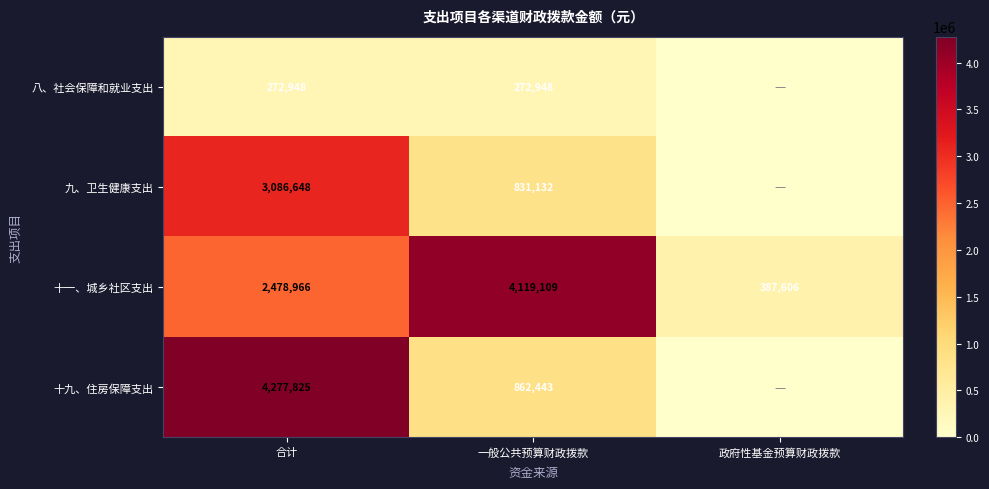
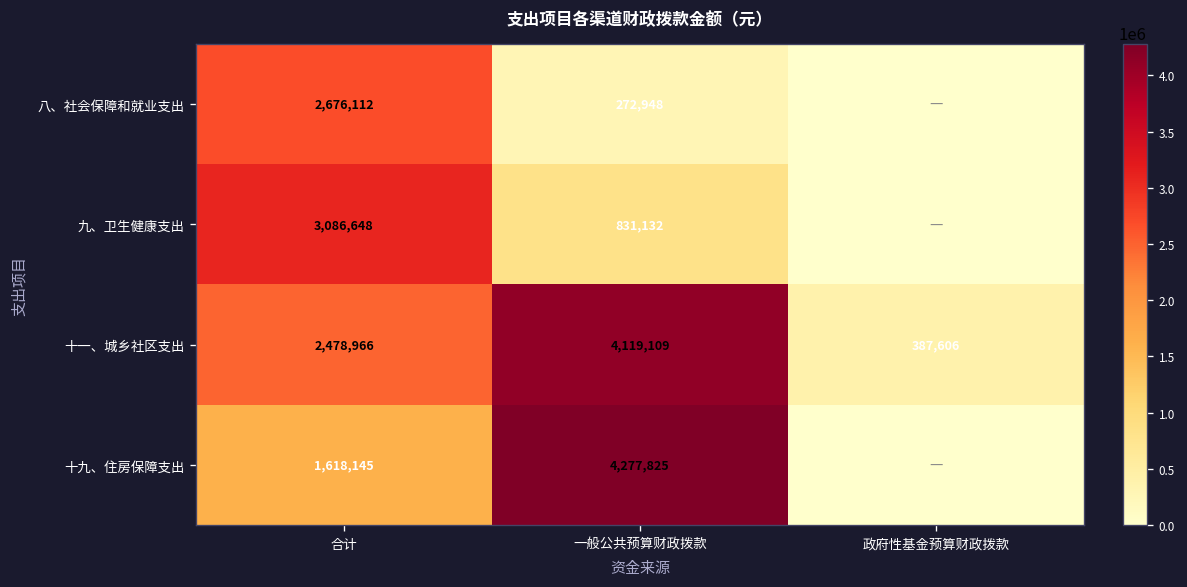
  {
    "八、社会保障和就业支出": {
-     "合计": "272,948",
+     "合计": "2,676,112",
      "一般公共预算财政拨款": "272,948"
    },
    "九、卫生健康支出": {
      "合计": "3,086,648",
      "一般公共预算财政拨款": "831,132"
    },
    "十一、城乡社区支出": {
      "合计": "2,478,966",
      "一般公共预算财政拨款": "4,119,109",
      "政府性基金预算财政拨款": "387,606"
    },
    "十九、住房保障支出": {
-     "合计": "4,277,825",
-     "一般公共预算财政拨款": "862,443"
+     "合计": "1,618,145",
+     "一般公共预算财政拨款": "4,277,825"
    }
  }
